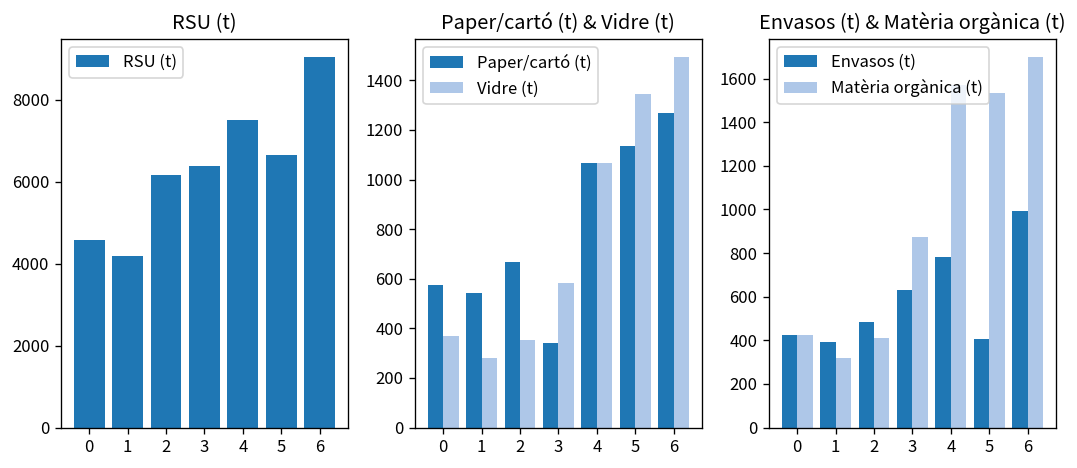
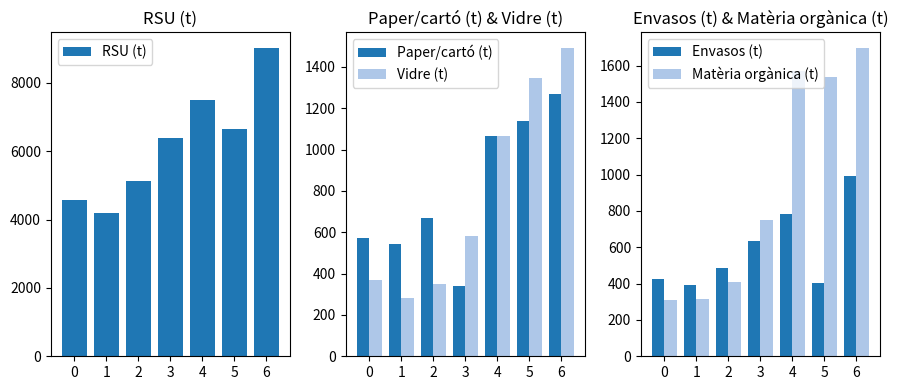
  {
    "RSU (t)": {
      "0": 4600,
      "1": 4200,
-     "2": 6200,
+     "2": 5100,
      "3": 6400,
      "4": 7500,
      "5": 6600,
      "6": 9000
    },
    "Paper/cartó (t) & Vidre (t)": {
      "Paper/cartó (t)": {
        "0": 570,
        "1": 540,
        "2": 670,
        "3": 340,
        "4": 1070,
        "5": 1140,
        "6": 1270
      },
      "Vidre (t)": {
        "0": 370,
        "1": 280,
        "2": 350,
        "3": 580,
        "4": 1070,
        "5": 1350,
        "6": 1490
      }
    },
    "Envasos (t) & Matèria orgànica (t)": {
      "Envasos (t)": {
        "0": 420,
        "1": 390,
        "2": 480,
        "3": 630,
        "4": 780,
        "5": 410,
        "6": 990
      },
      "Matèria orgànica (t)": {
-       "0": 420,
+       "0": 310,
        "1": 320,
        "2": 410,
-       "3": 870,
+       "3": 750,
        "5": 1530,
        "6": 1700
      }
    }
  }
